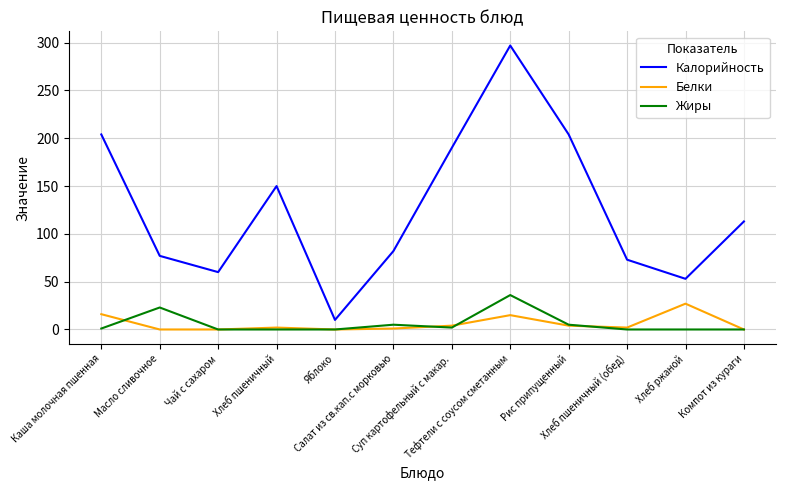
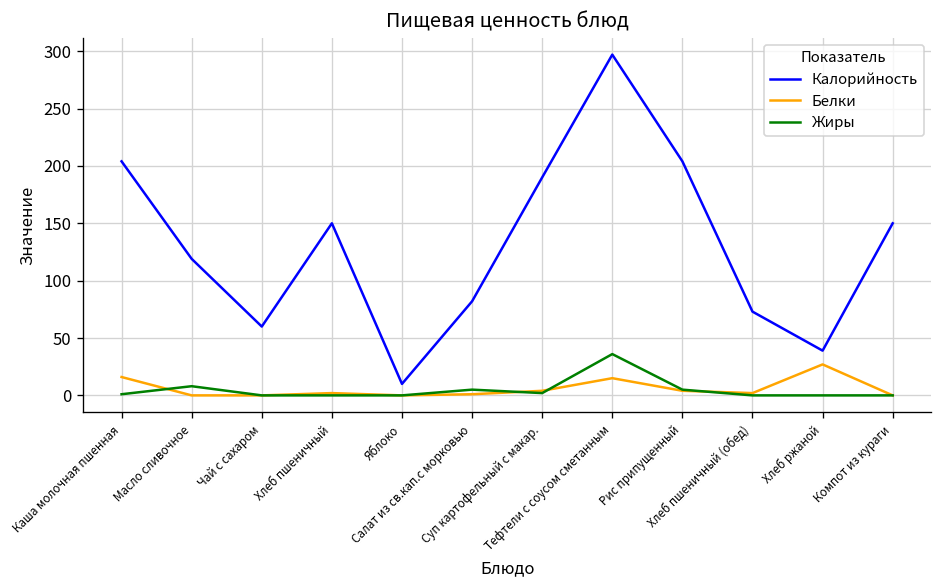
  {
    "Калорийность": {
      "Каша молочная пшенная": 200,
-     "Масло сливочное": 80,
+     "Масло сливочное": 120,
      "Чай с сахаром": 60,
      "Хлеб пшеничный": 150,
      "Яблоко": 10,
      "Салат из св.кап.с морковью": 80,
      "Суп картофельный с макар.": 190,
      "Тефтели с соусом сметанным": 300,
      "Рис припущенный": 200,
      "Хлеб пшеничный (обед)": 70,
-     "Хлеб ржаной": 50,
-     "Компот из кураги": 110
+     "Хлеб ржаной": 40,
+     "Компот из кураги": 150
    },
    "Белки": {
      "Каша молочная пшенная": 20,
      "Масло сливочное": 0,
      "Салат из св.кап.с морковью": 0,
      "Тефтели с соусом сметанным": 20,
      "Хлеб ржаной": 30
    },
    "Жиры": {
      "Каша молочная пшенная": 0,
-     "Масло сливочное": 20,
+     "Масло сливочное": 10,
      "Салат из св.кап.с морковью": 10,
      "Тефтели с соусом сметанным": 40,
      "Хлеб ржаной": 0
    }
  }
